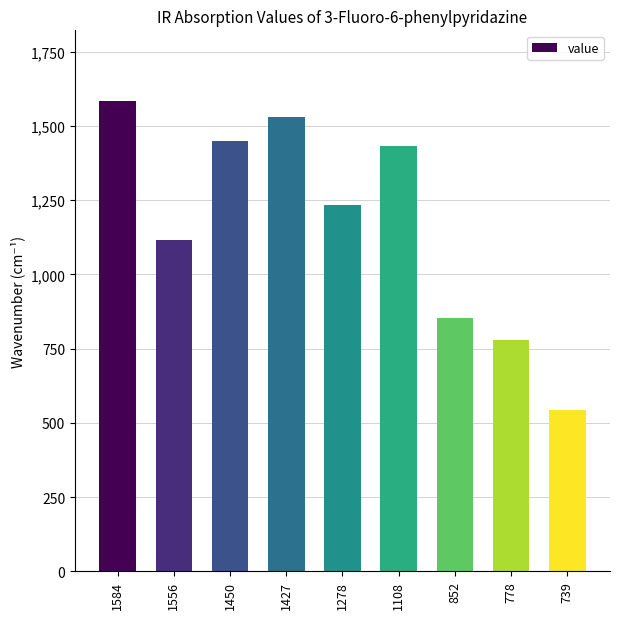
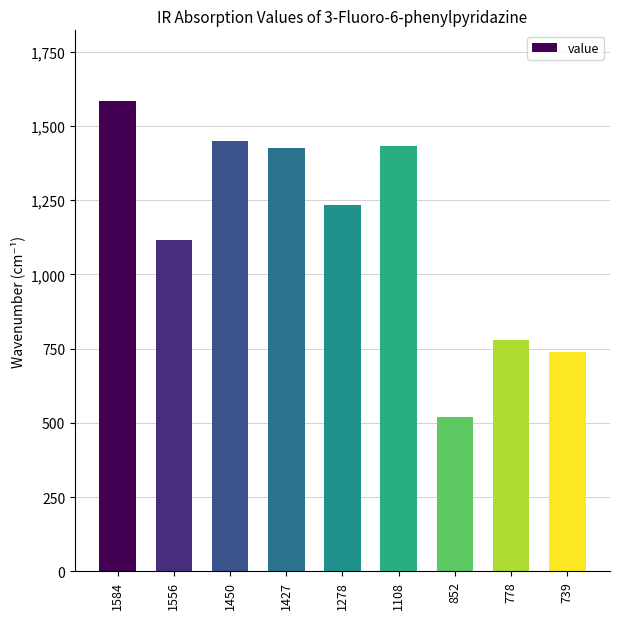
  {
    "1584": "1,580",
    "1556": "1,120",
    "1450": "1,450",
-   "1427": "1,530",
+   "1427": "1,430",
    "1278": "1,230",
    "1108": "1,430",
-   "852": "850",
+   "852": "520",
    "778": "780",
-   "739": "540"
+   "739": "740"
  }
